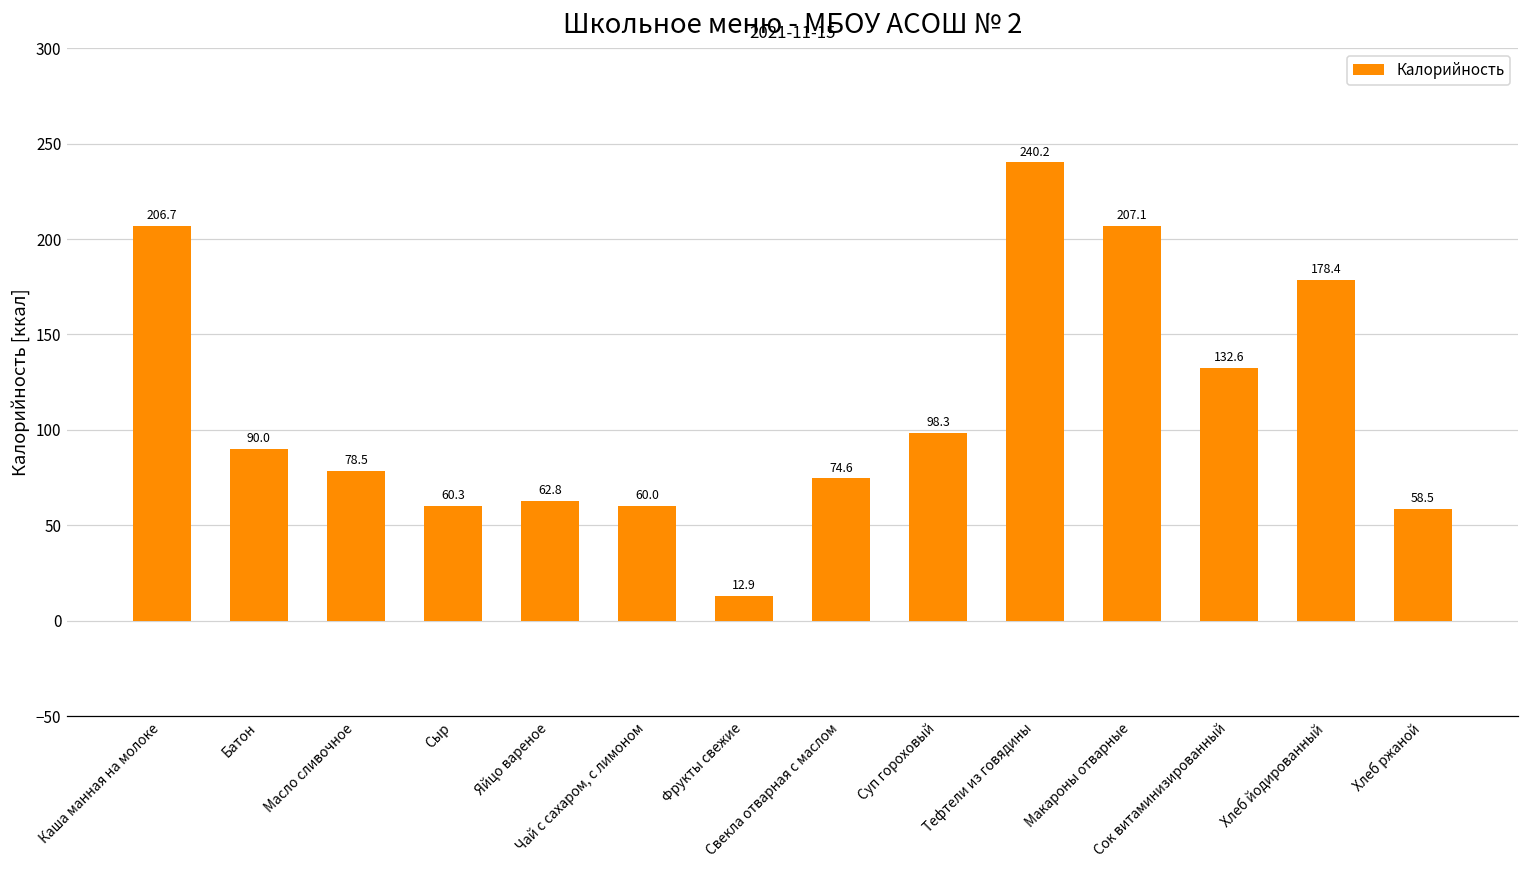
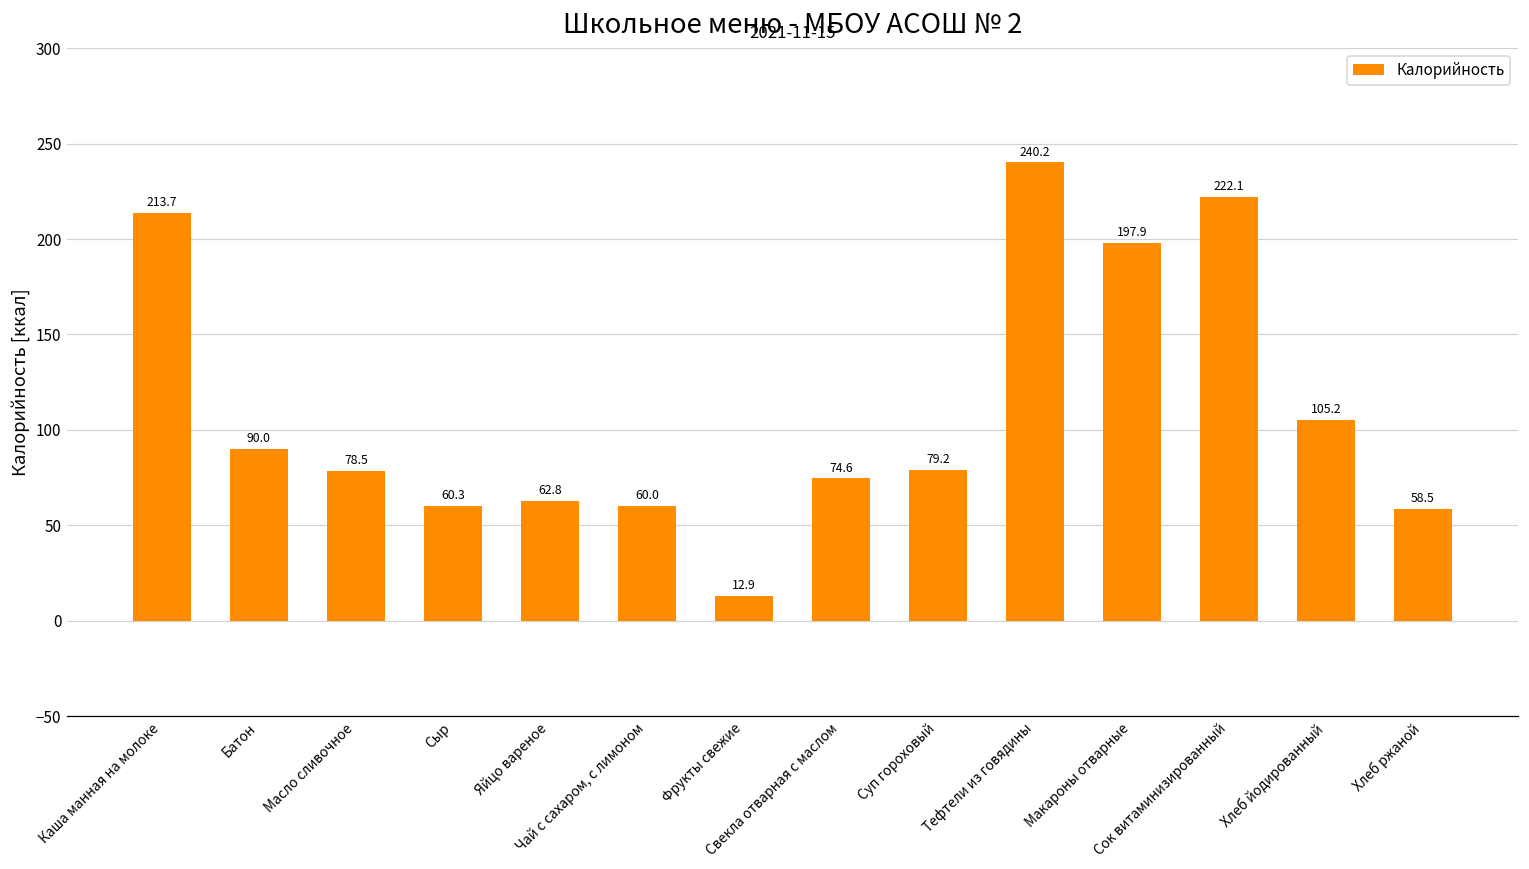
  {
-   "Каша манная на молоке": 206.7,
+   "Каша манная на молоке": 213.7,
    "Батон": 90.0,
    "Масло сливочное": 78.5,
    "Сыр": 60.3,
    "Яйцо вареное": 62.8,
    "Чай с сахаром, с лимоном": 60.0,
    "Фрукты свежие": 12.9,
    "Свекла отварная с маслом": 74.6,
-   "Суп гороховый": 98.3,
+   "Суп гороховый": 79.2,
    "Тефтели из говядины": 240.2,
-   "Макароны отварные": 207.1,
-   "Сок витаминизированный": 132.6,
-   "Хлеб йодированный": 178.4,
+   "Макароны отварные": 197.9,
+   "Сок витаминизированный": 222.1,
+   "Хлеб йодированный": 105.2,
    "Хлеб ржаной": 58.5
  }
